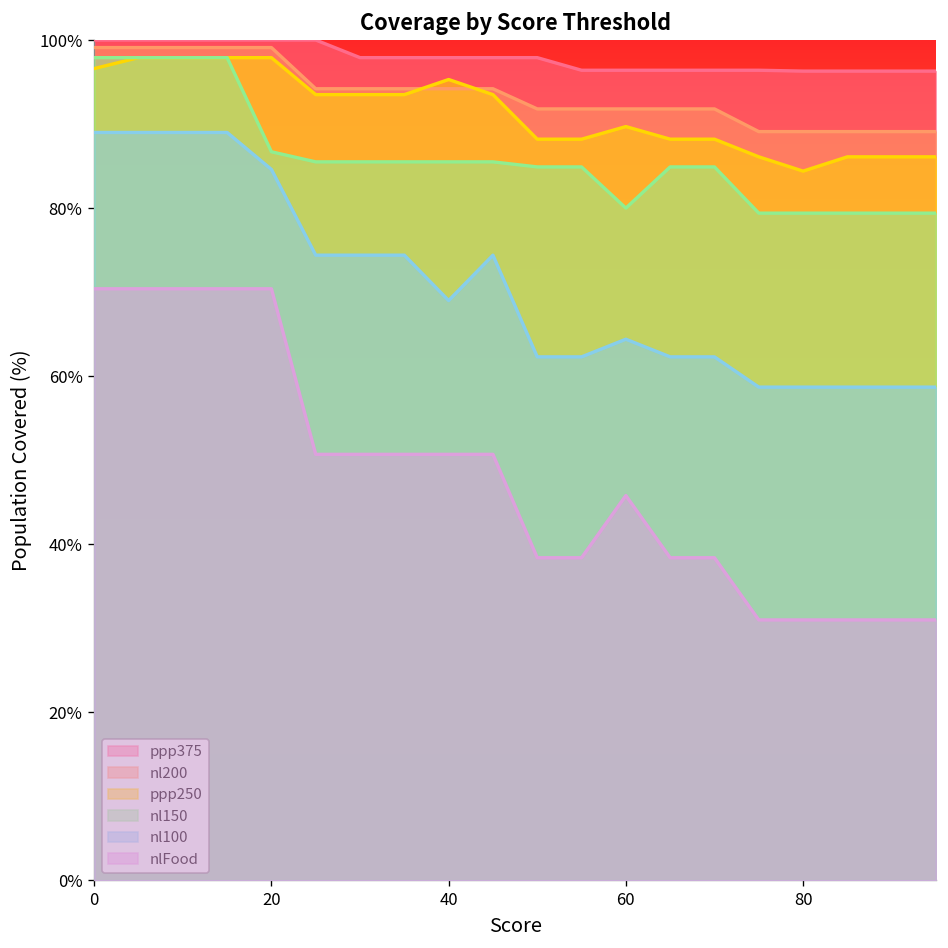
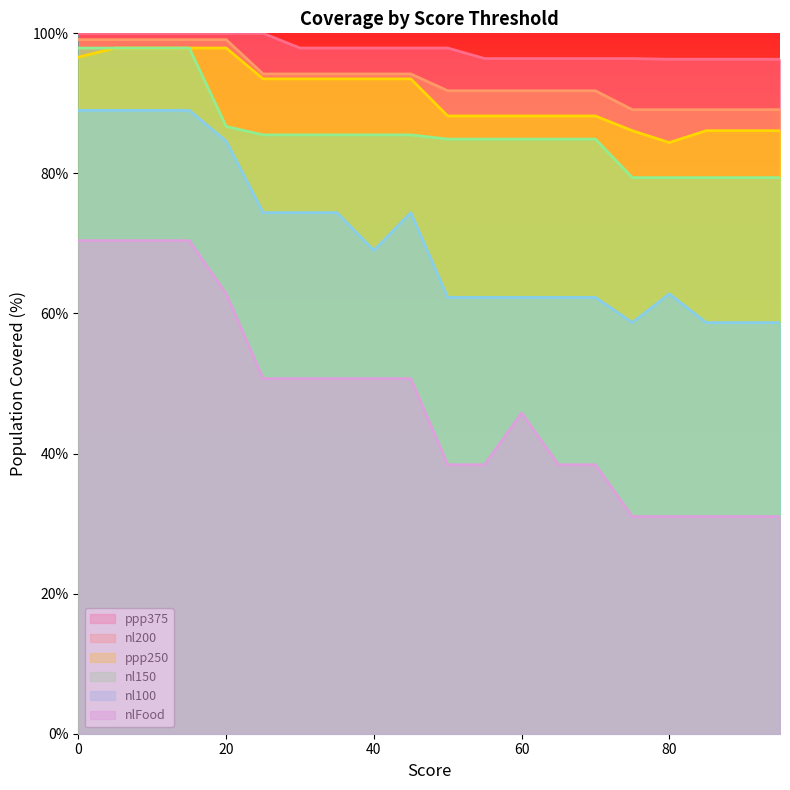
  {
    "ppp250": {
      "0": "97%",
      "20": "98%",
-     "40": "95%",
-     "60": "90%",
+     "40": "94%",
+     "60": "88%",
      "80": "84%"
    },
    "nl150": {
      "0": "98%",
      "20": "87%",
      "40": "86%",
-     "60": "80%",
+     "60": "85%",
      "80": "79%"
    },
    "nl100": {
      "0": "89%",
      "20": "85%",
      "40": "69%",
-     "60": "64%",
-     "80": "59%"
+     "60": "62%",
+     "80": "63%"
    },
    "nlFood": {
      "0": "70%",
-     "20": "70%",
+     "20": "63%",
      "40": "51%",
      "60": "46%",
      "80": "31%"
    }
  }
